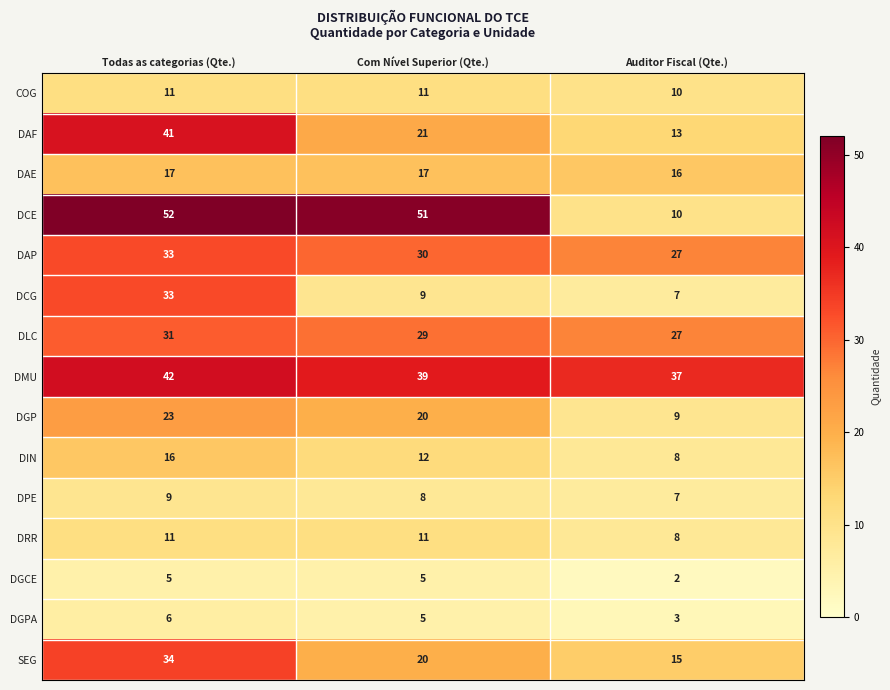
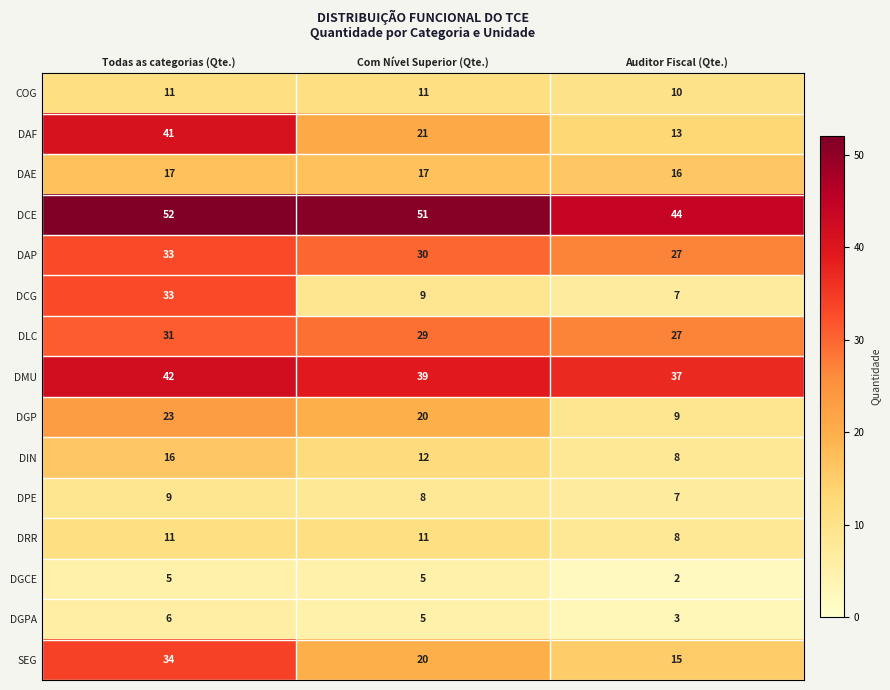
  {
    "COG": {
      "Todas as categorias (Qte.)": 11,
      "Com Nível Superior (Qte.)": 11,
      "Auditor Fiscal (Qte.)": 10
    },
    "DAF": {
      "Todas as categorias (Qte.)": 41,
      "Com Nível Superior (Qte.)": 21,
      "Auditor Fiscal (Qte.)": 13
    },
    "DAE": {
      "Todas as categorias (Qte.)": 17,
      "Com Nível Superior (Qte.)": 17,
      "Auditor Fiscal (Qte.)": 16
    },
    "DCE": {
      "Todas as categorias (Qte.)": 52,
      "Com Nível Superior (Qte.)": 51,
-     "Auditor Fiscal (Qte.)": 10
+     "Auditor Fiscal (Qte.)": 44
    },
    "DAP": {
      "Todas as categorias (Qte.)": 33,
      "Com Nível Superior (Qte.)": 30,
      "Auditor Fiscal (Qte.)": 27
    },
    "DCG": {
      "Todas as categorias (Qte.)": 33,
      "Com Nível Superior (Qte.)": 9,
      "Auditor Fiscal (Qte.)": 7
    },
    "DLC": {
      "Todas as categorias (Qte.)": 31,
      "Com Nível Superior (Qte.)": 29,
      "Auditor Fiscal (Qte.)": 27
    },
    "DMU": {
      "Todas as categorias (Qte.)": 42,
      "Com Nível Superior (Qte.)": 39,
      "Auditor Fiscal (Qte.)": 37
    },
    "DGP": {
      "Todas as categorias (Qte.)": 23,
      "Com Nível Superior (Qte.)": 20,
      "Auditor Fiscal (Qte.)": 9
    },
    "DIN": {
      "Todas as categorias (Qte.)": 16,
      "Com Nível Superior (Qte.)": 12,
      "Auditor Fiscal (Qte.)": 8
    },
    "DPE": {
      "Todas as categorias (Qte.)": 9,
      "Com Nível Superior (Qte.)": 8,
      "Auditor Fiscal (Qte.)": 7
    },
    "DRR": {
      "Todas as categorias (Qte.)": 11,
      "Com Nível Superior (Qte.)": 11,
      "Auditor Fiscal (Qte.)": 8
    },
    "DGCE": {
      "Todas as categorias (Qte.)": 5,
      "Com Nível Superior (Qte.)": 5,
      "Auditor Fiscal (Qte.)": 2
    },
    "DGPA": {
      "Todas as categorias (Qte.)": 6,
      "Com Nível Superior (Qte.)": 5,
      "Auditor Fiscal (Qte.)": 3
    },
    "SEG": {
      "Todas as categorias (Qte.)": 34,
      "Com Nível Superior (Qte.)": 20,
      "Auditor Fiscal (Qte.)": 15
    }
  }
